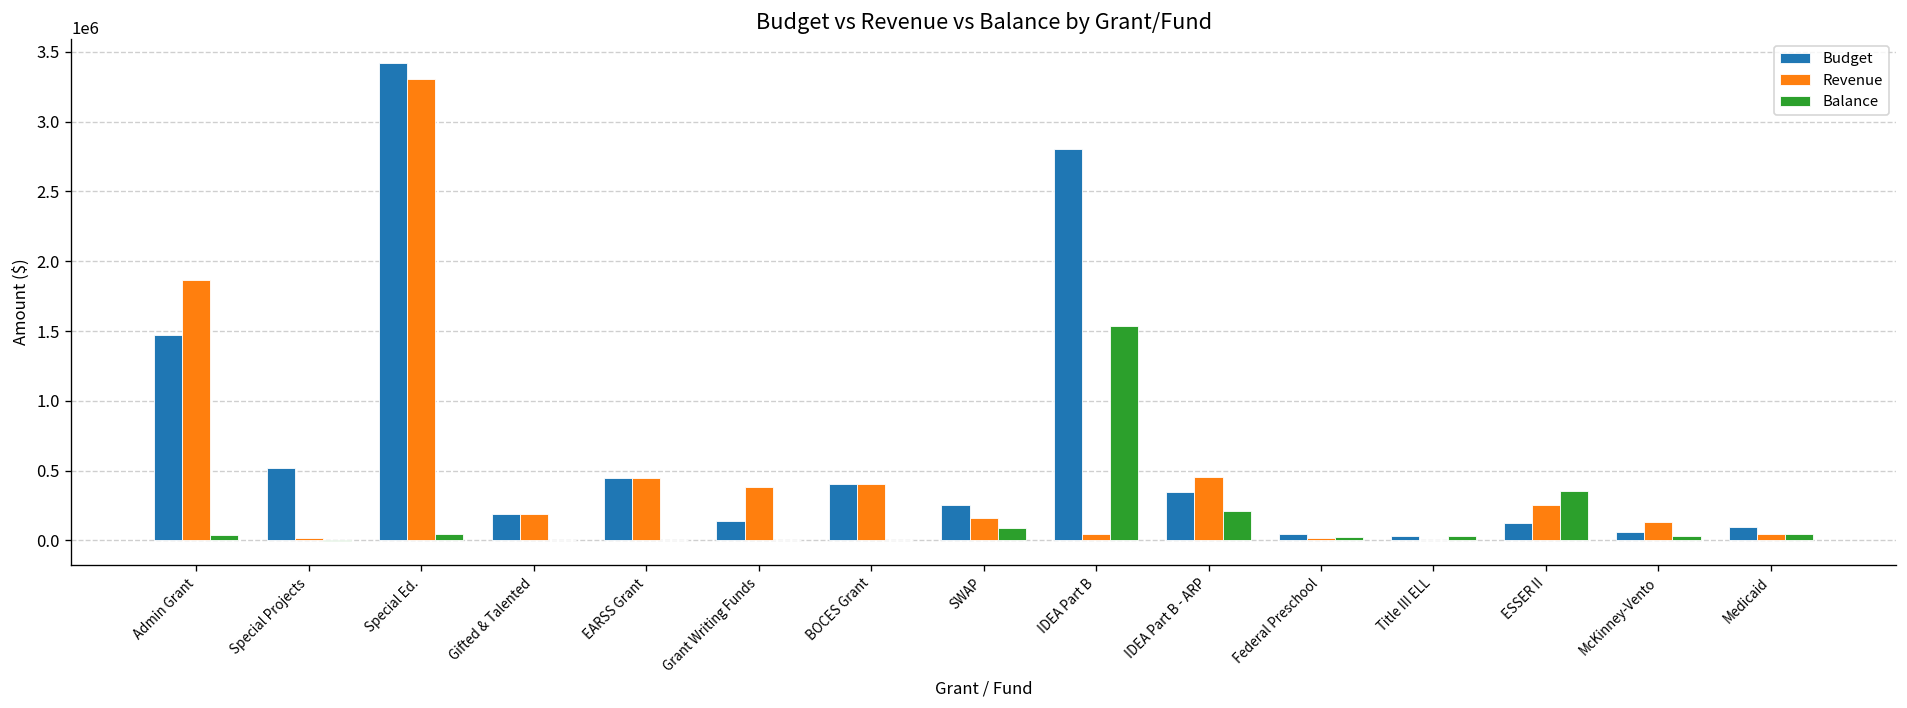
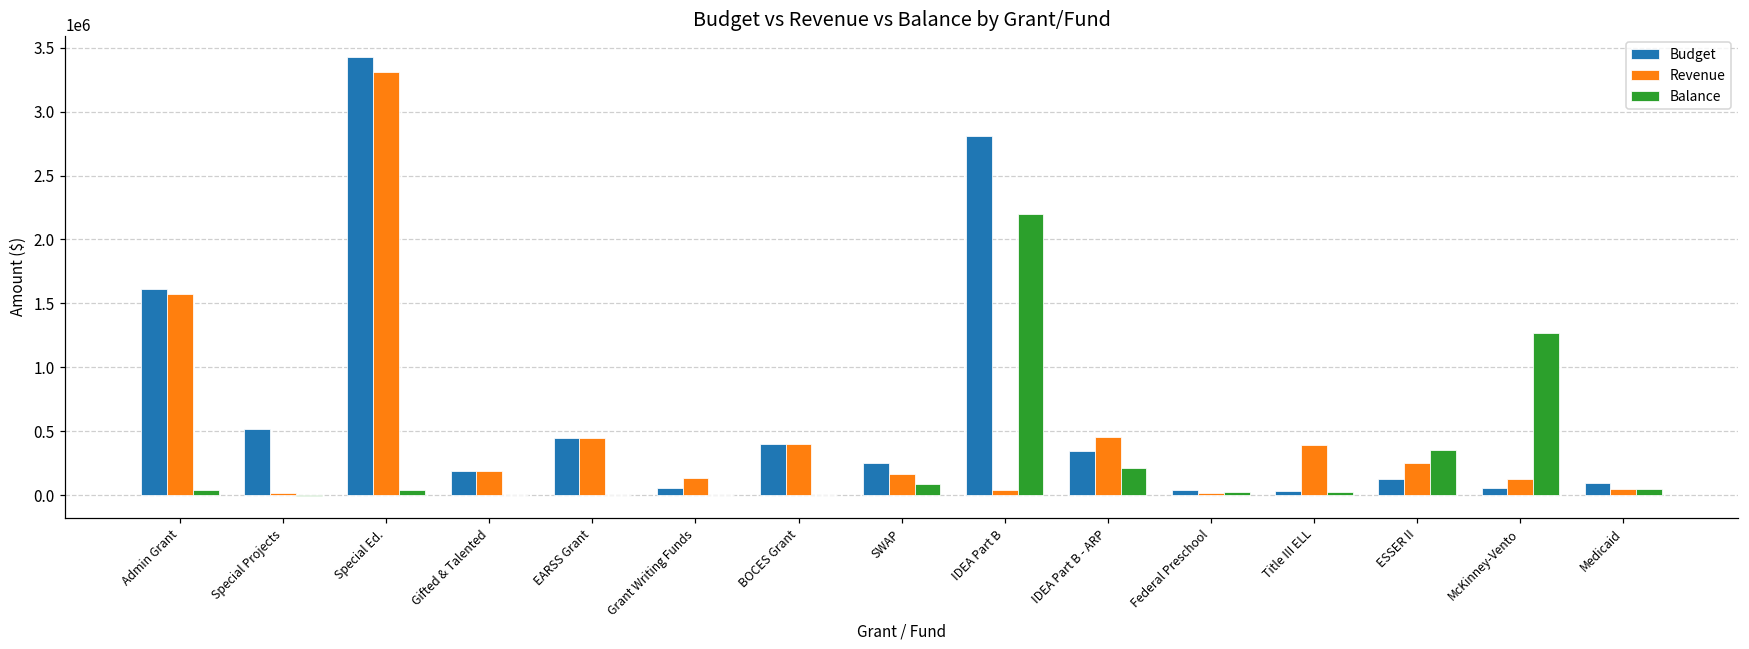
  {
    "Budget": {
-     "Admin Grant": 1470000,
+     "Admin Grant": 1610000,
      "Special Projects": 520000,
      "Special Ed.": 3420000,
      "Gifted & Talented": 190000,
      "EARSS Grant": 450000,
-     "Grant Writing Funds": 140000,
+     "Grant Writing Funds": 60000,
      "BOCES Grant": 400000,
      "SWAP": 250000,
      "IDEA Part B": 2810000,
      "IDEA Part B - ARP": 350000,
      "Federal Preschool": 50000,
      "Title III ELL": 30000,
      "ESSER II": 130000,
      "McKinney-Vento": 60000,
      "Medicaid": 100000
    },
    "Revenue": {
-     "Admin Grant": 1870000,
+     "Admin Grant": 1570000,
      "Special Ed.": 3310000,
      "Gifted & Talented": 190000,
      "EARSS Grant": 450000,
-     "Grant Writing Funds": 380000,
+     "Grant Writing Funds": 140000,
      "BOCES Grant": 400000,
      "SWAP": 160000,
      "IDEA Part B": 40000,
      "IDEA Part B - ARP": 460000,
-     "Title III ELL": 0,
+     "Title III ELL": 400000,
      "ESSER II": 250000,
      "McKinney-Vento": 130000,
      "Medicaid": 50000
    },
    "Balance": {
      "Admin Grant": 40000,
      "Special Ed.": 50000,
      "Gifted & Talented": 0,
      "EARSS Grant": 0,
      "BOCES Grant": 0,
      "SWAP": 90000,
-     "IDEA Part B": 1540000,
+     "IDEA Part B": 2200000,
      "IDEA Part B - ARP": 210000,
      "Federal Preschool": 30000,
      "Title III ELL": 30000,
      "ESSER II": 350000,
-     "McKinney-Vento": 30000,
+     "McKinney-Vento": 1270000,
      "Medicaid": 50000
    }
  }
